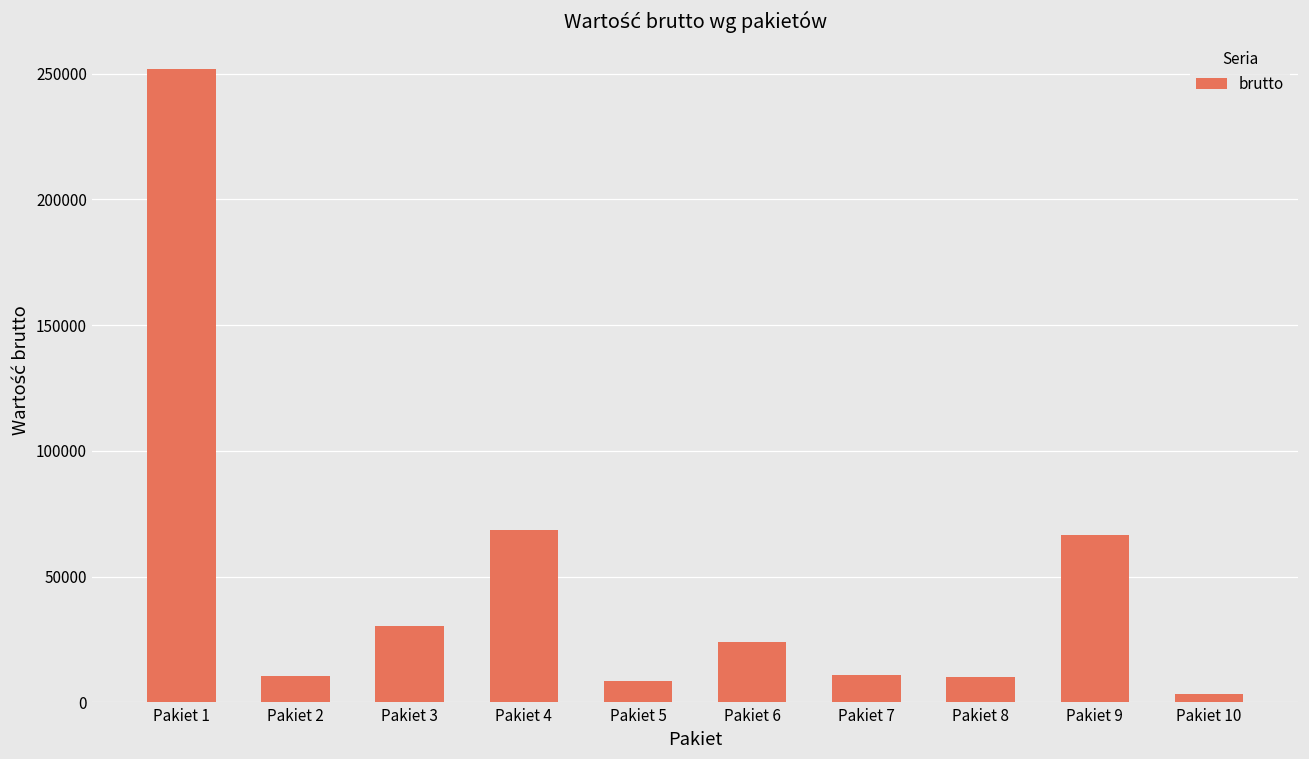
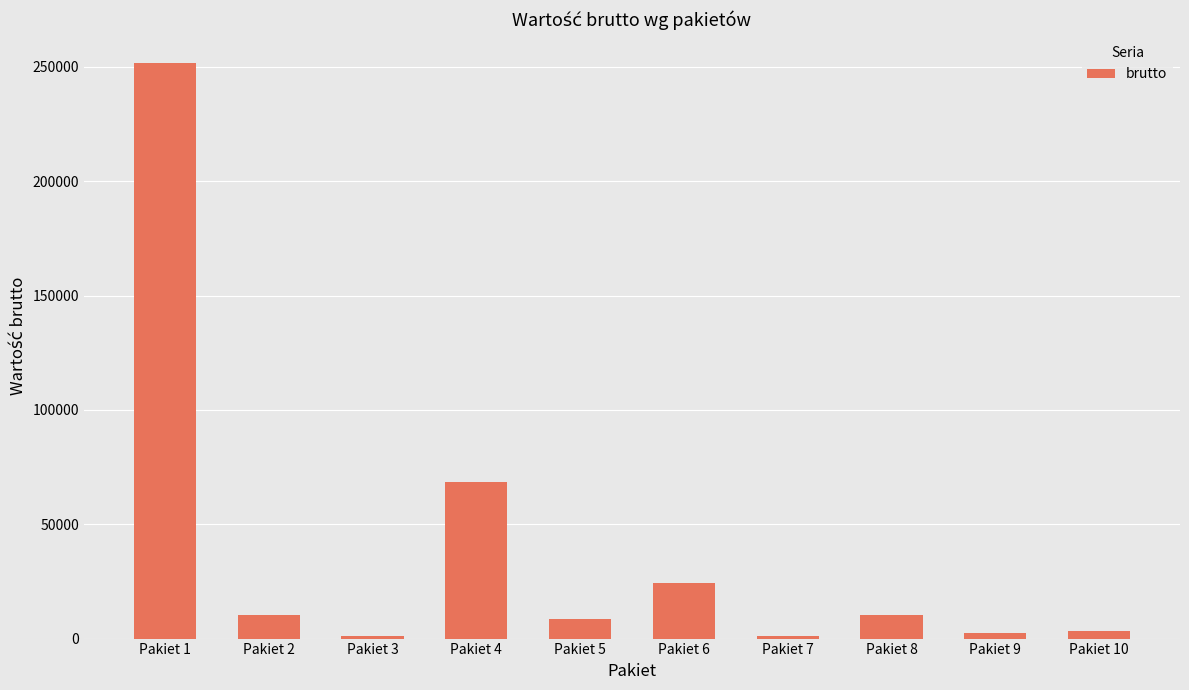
  {
    "Pakiet 1": 252000,
    "Pakiet 2": 11000,
-   "Pakiet 3": 31000,
+   "Pakiet 3": 1000,
    "Pakiet 4": 69000,
    "Pakiet 5": 9000,
    "Pakiet 6": 24000,
-   "Pakiet 7": 11000,
+   "Pakiet 7": 1000,
    "Pakiet 8": 10000,
-   "Pakiet 9": 67000,
+   "Pakiet 9": 2000,
    "Pakiet 10": 3000
  }
